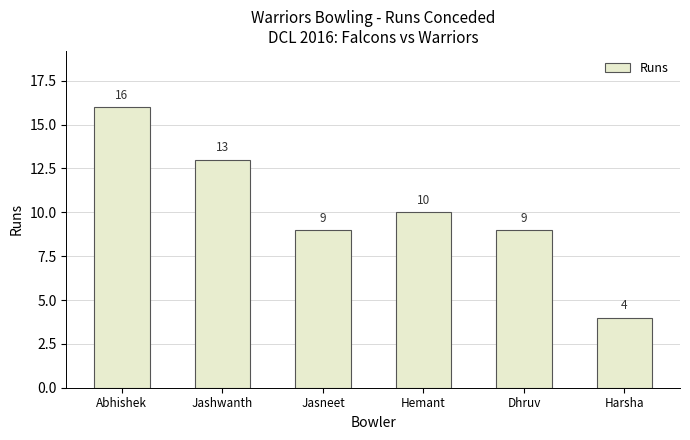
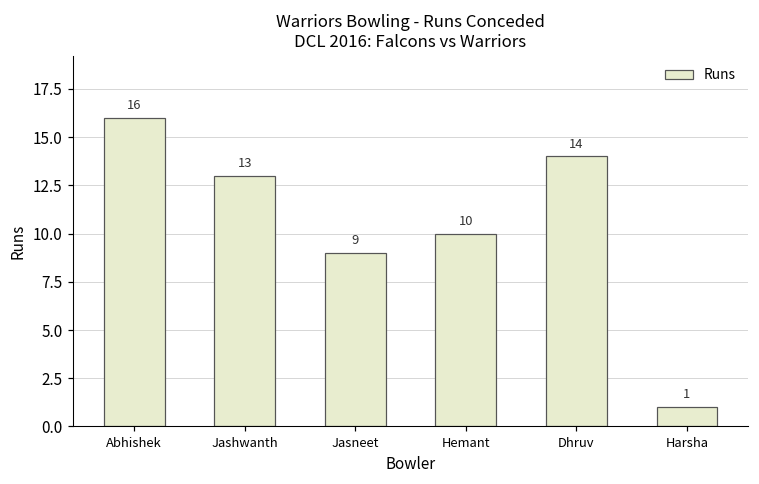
  {
    "Abhishek": 16,
    "Jashwanth": 13,
    "Jasneet": 9,
    "Hemant": 10,
-   "Dhruv": 9,
-   "Harsha": 4
+   "Dhruv": 14,
+   "Harsha": 1
  }
